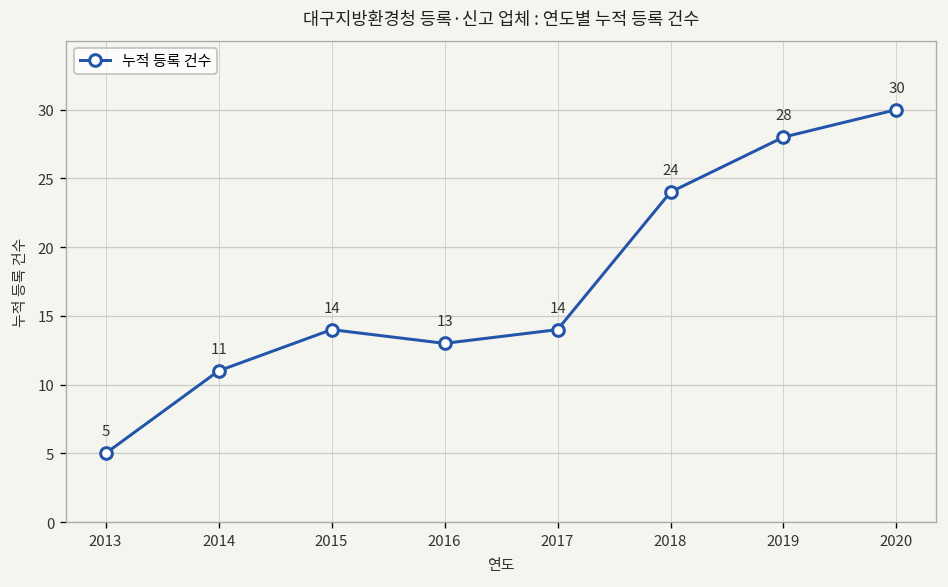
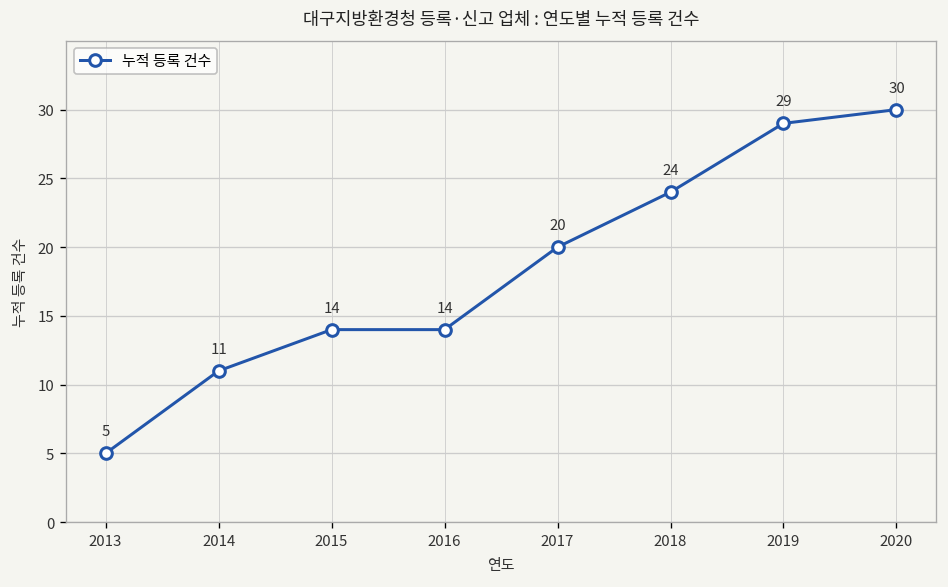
  {
    "2013": 5,
    "2014": 11,
    "2015": 14,
-   "2016": 13,
-   "2017": 14,
+   "2016": 14,
+   "2017": 20,
    "2018": 24,
-   "2019": 28,
+   "2019": 29,
    "2020": 30
  }
